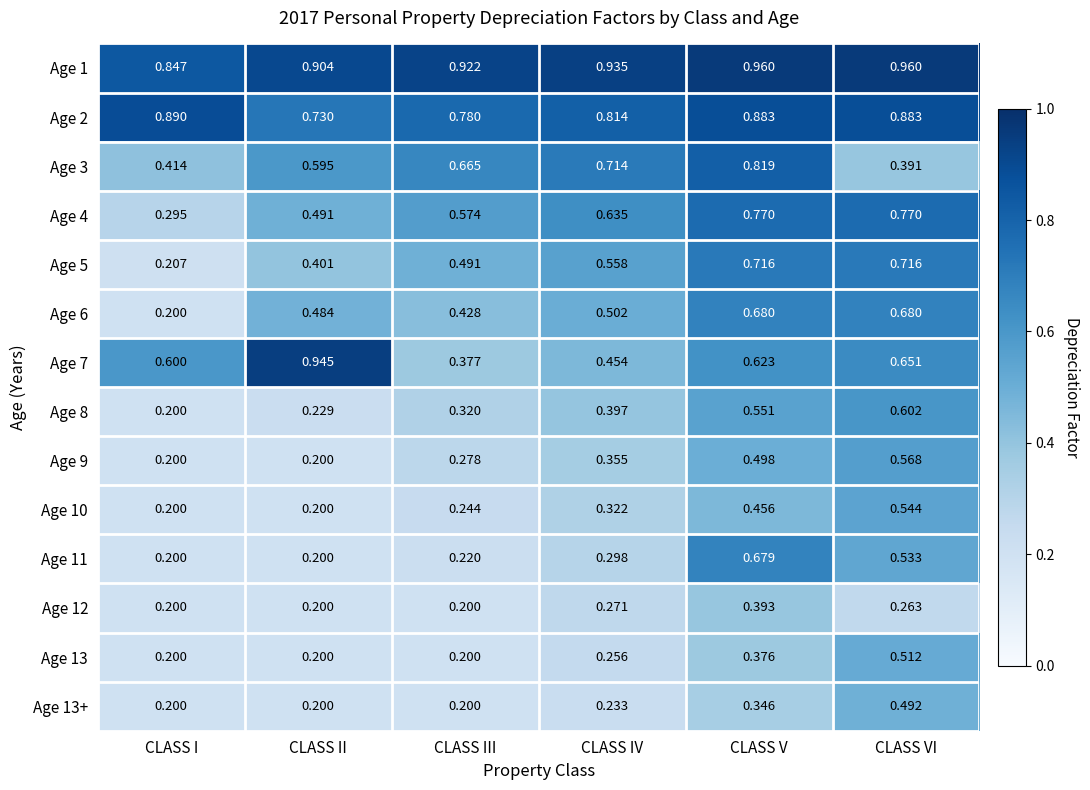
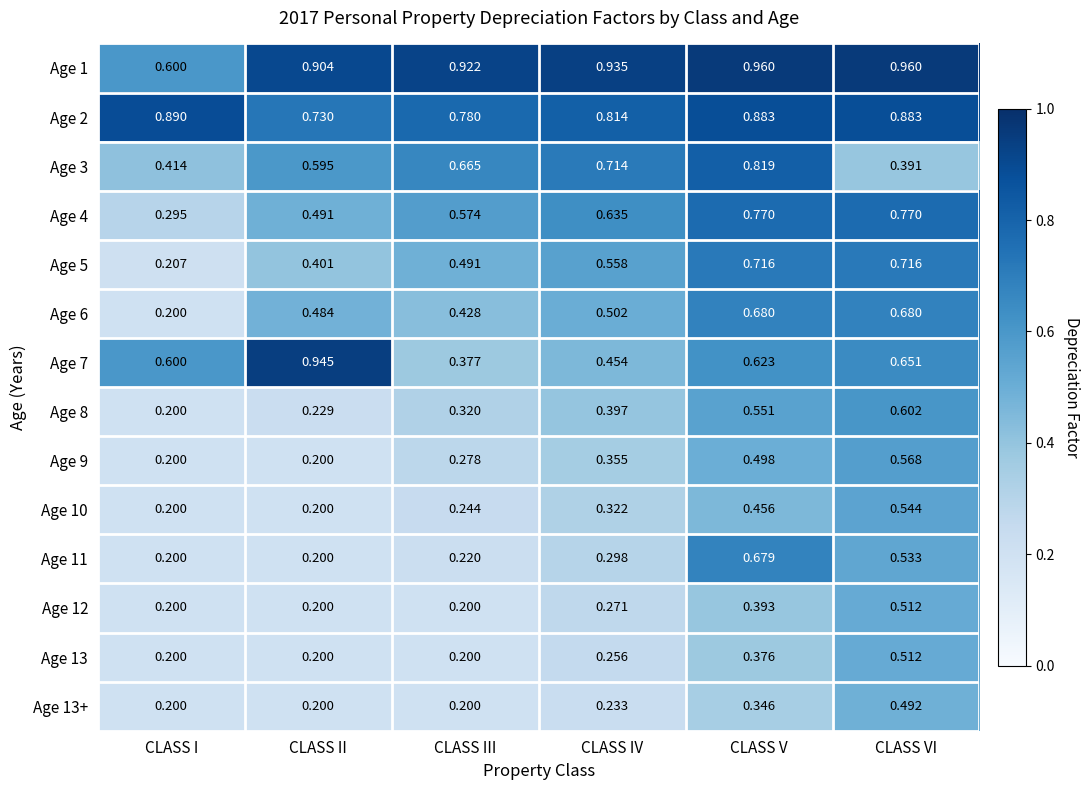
  {
    "Age 1": {
-     "CLASS I": 0.847,
+     "CLASS I": 0.600,
      "CLASS II": 0.904,
      "CLASS III": 0.922,
      "CLASS IV": 0.935,
      "CLASS V": 0.960,
      "CLASS VI": 0.960
    },
    "Age 2": {
      "CLASS I": 0.890,
      "CLASS II": 0.730,
      "CLASS III": 0.780,
      "CLASS IV": 0.814,
      "CLASS V": 0.883,
      "CLASS VI": 0.883
    },
    "Age 3": {
      "CLASS I": 0.414,
      "CLASS II": 0.595,
      "CLASS III": 0.665,
      "CLASS IV": 0.714,
      "CLASS V": 0.819,
      "CLASS VI": 0.391
    },
    "Age 4": {
      "CLASS I": 0.295,
      "CLASS II": 0.491,
      "CLASS III": 0.574,
      "CLASS IV": 0.635,
      "CLASS V": 0.770,
      "CLASS VI": 0.770
    },
    "Age 5": {
      "CLASS I": 0.207,
      "CLASS II": 0.401,
      "CLASS III": 0.491,
      "CLASS IV": 0.558,
      "CLASS V": 0.716,
      "CLASS VI": 0.716
    },
    "Age 6": {
      "CLASS I": 0.200,
      "CLASS II": 0.484,
      "CLASS III": 0.428,
      "CLASS IV": 0.502,
      "CLASS V": 0.680,
      "CLASS VI": 0.680
    },
    "Age 7": {
      "CLASS I": 0.600,
      "CLASS II": 0.945,
      "CLASS III": 0.377,
      "CLASS IV": 0.454,
      "CLASS V": 0.623,
      "CLASS VI": 0.651
    },
    "Age 8": {
      "CLASS I": 0.200,
      "CLASS II": 0.229,
      "CLASS III": 0.320,
      "CLASS IV": 0.397,
      "CLASS V": 0.551,
      "CLASS VI": 0.602
    },
    "Age 9": {
      "CLASS I": 0.200,
      "CLASS II": 0.200,
      "CLASS III": 0.278,
      "CLASS IV": 0.355,
      "CLASS V": 0.498,
      "CLASS VI": 0.568
    },
    "Age 10": {
      "CLASS I": 0.200,
      "CLASS II": 0.200,
      "CLASS III": 0.244,
      "CLASS IV": 0.322,
      "CLASS V": 0.456,
      "CLASS VI": 0.544
    },
    "Age 11": {
      "CLASS I": 0.200,
      "CLASS II": 0.200,
      "CLASS III": 0.220,
      "CLASS IV": 0.298,
      "CLASS V": 0.679,
      "CLASS VI": 0.533
    },
    "Age 12": {
      "CLASS I": 0.200,
      "CLASS II": 0.200,
      "CLASS III": 0.200,
      "CLASS IV": 0.271,
      "CLASS V": 0.393,
-     "CLASS VI": 0.263
+     "CLASS VI": 0.512
    },
    "Age 13": {
      "CLASS I": 0.200,
      "CLASS II": 0.200,
      "CLASS III": 0.200,
      "CLASS IV": 0.256,
      "CLASS V": 0.376,
      "CLASS VI": 0.512
    },
    "Age 13+": {
      "CLASS I": 0.200,
      "CLASS II": 0.200,
      "CLASS III": 0.200,
      "CLASS IV": 0.233,
      "CLASS V": 0.346,
      "CLASS VI": 0.492
    }
  }
